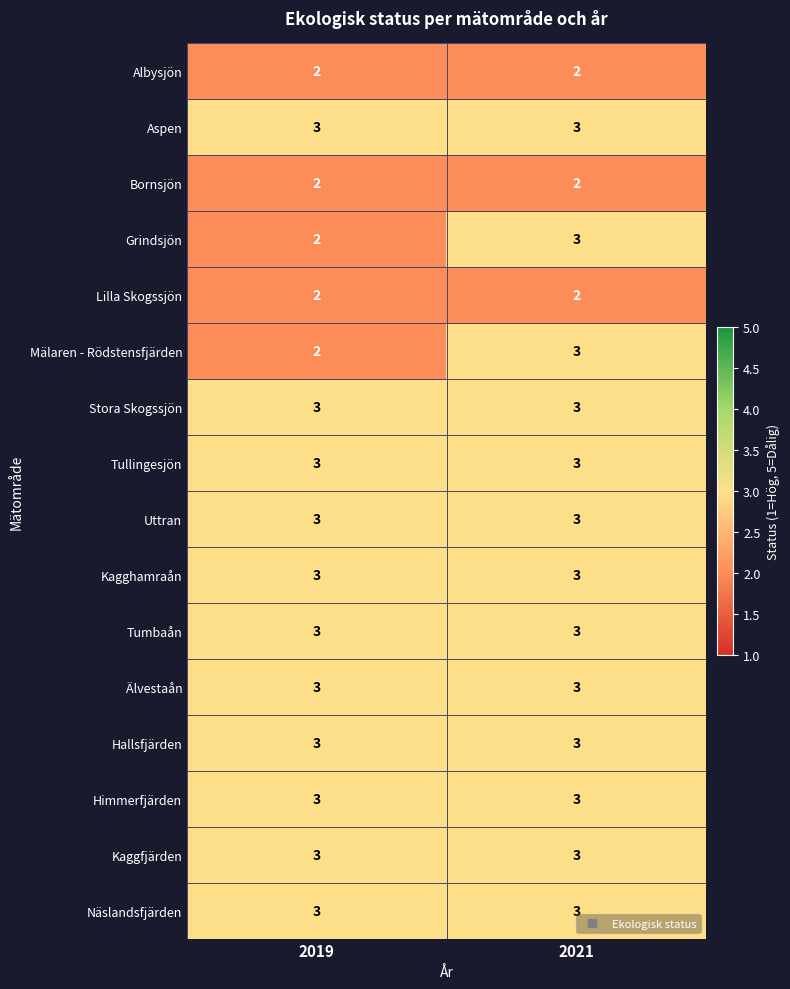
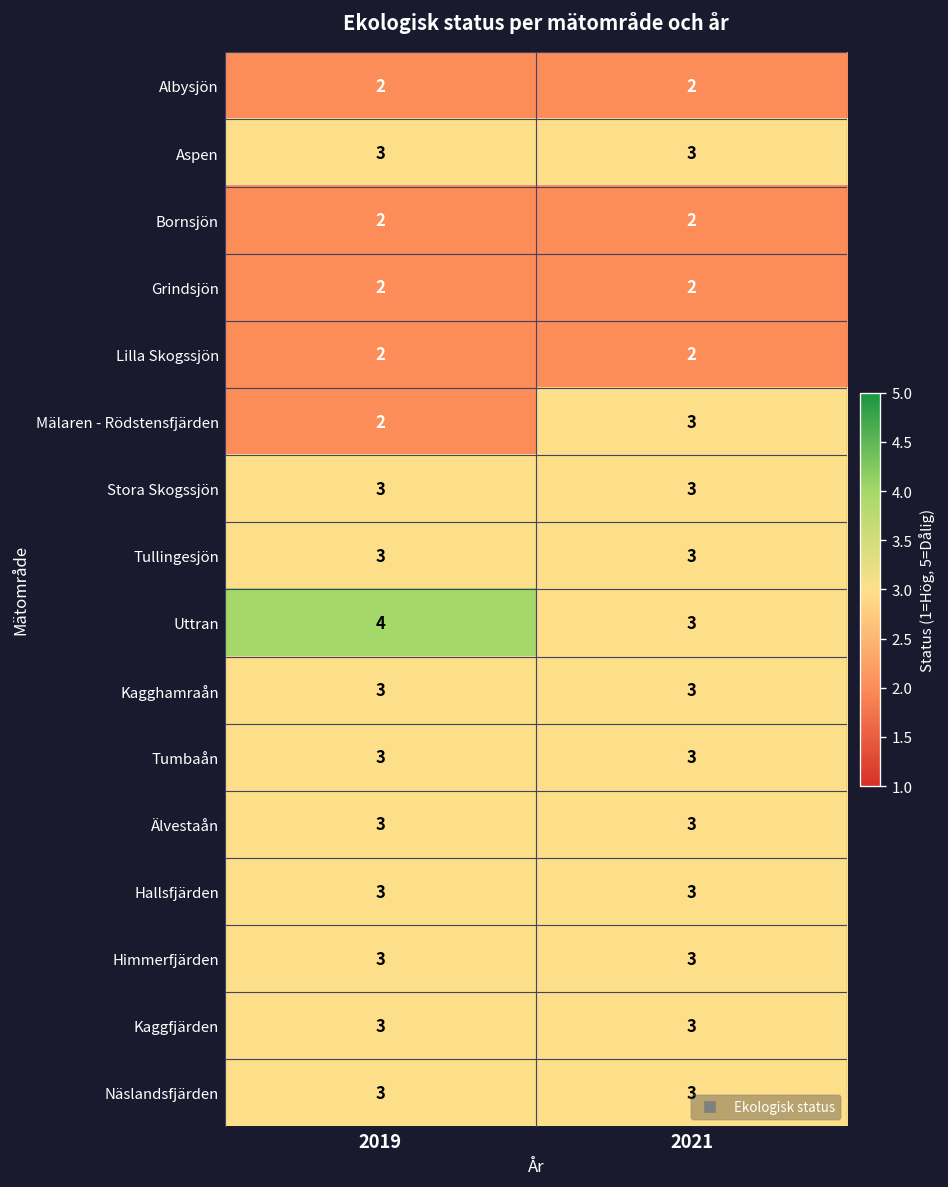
  {
    "Albysjön": {
      "2019": 2,
      "2021": 2
    },
    "Aspen": {
      "2019": 3,
      "2021": 3
    },
    "Bornsjön": {
      "2019": 2,
      "2021": 2
    },
    "Grindsjön": {
      "2019": 2,
-     "2021": 3
+     "2021": 2
    },
    "Lilla Skogssjön": {
      "2019": 2,
      "2021": 2
    },
    "Mälaren - Rödstensfjärden": {
      "2019": 2,
      "2021": 3
    },
    "Stora Skogssjön": {
      "2019": 3,
      "2021": 3
    },
    "Tullingesjön": {
      "2019": 3,
      "2021": 3
    },
    "Uttran": {
-     "2019": 3,
+     "2019": 4,
      "2021": 3
    },
    "Kagghamraån": {
      "2019": 3,
      "2021": 3
    },
    "Tumbaån": {
      "2019": 3,
      "2021": 3
    },
    "Älvestaån": {
      "2019": 3,
      "2021": 3
    },
    "Hallsfjärden": {
      "2019": 3,
      "2021": 3
    },
    "Himmerfjärden": {
      "2019": 3,
      "2021": 3
    },
    "Kaggfjärden": {
      "2019": 3,
      "2021": 3
    },
    "Näslandsfjärden": {
      "2019": 3
    }
  }
